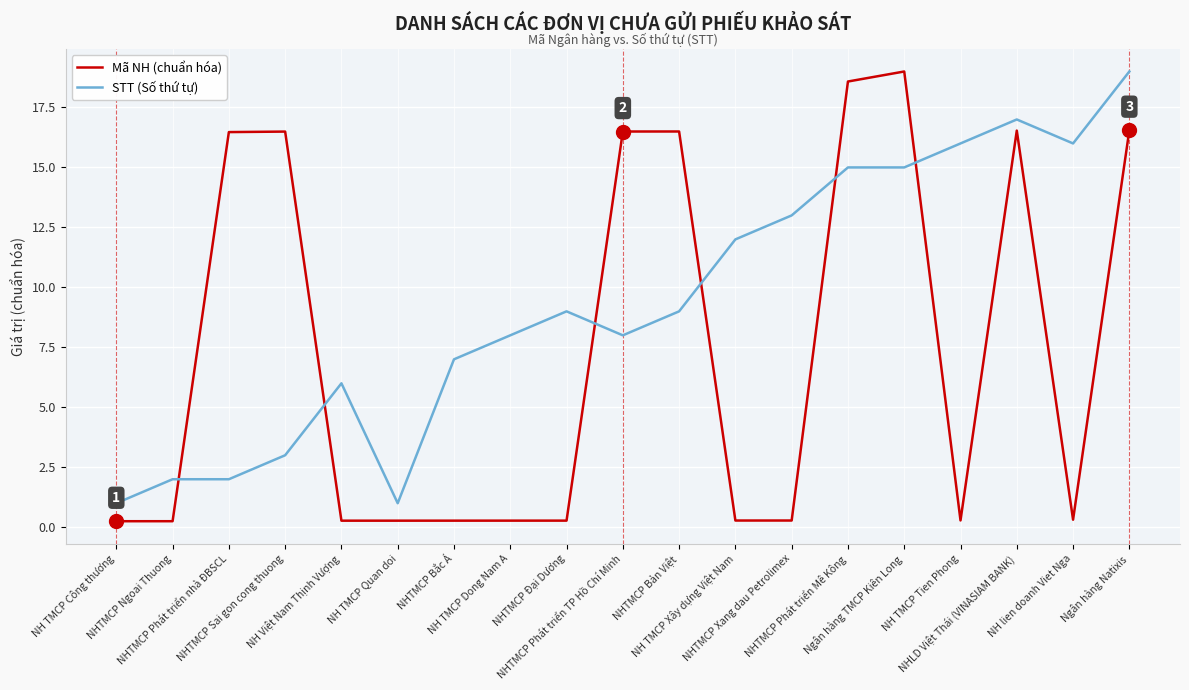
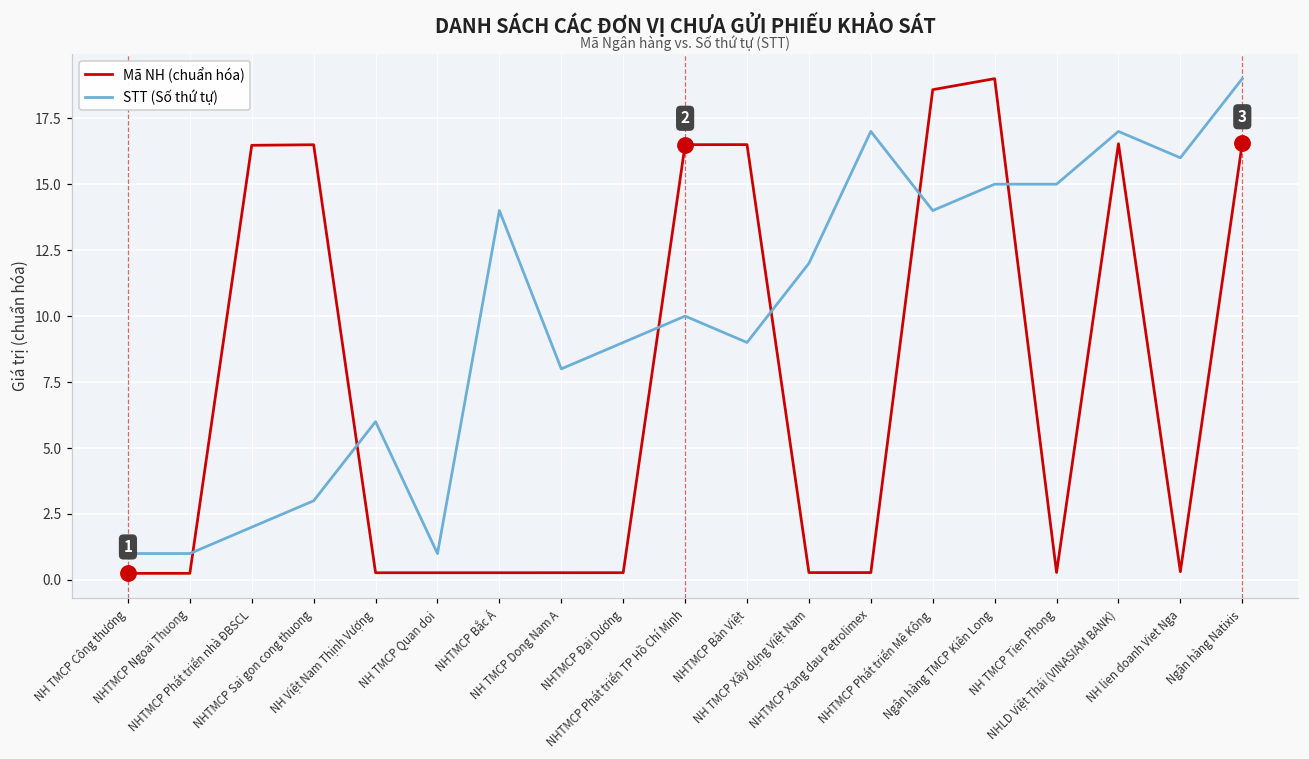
  {
    "STT (Số thứ tự)": {
-     "NHTMCP Ngoai Thuong": 2,
+     "NHTMCP Ngoai Thuong": 1,
      "NHTMCP Phát triển nhà ĐBSCL": 2,
      "NHTMCP Sai gon cong thuong": 3,
      "NH Việt Nam Thịnh Vượng": 6,
      "NH TMCP Quan doi": 1,
-     "NHTMCP Bắc Á": 7,
+     "NHTMCP Bắc Á": 14,
      "NH TMCP Dong Nam A": 8,
      "NHTMCP Đại Dương": 9,
-     "NHTMCP Phát triển TP Hồ Chí Minh": 8,
+     "NHTMCP Phát triển TP Hồ Chí Minh": 10,
      "NHTMCP Bản Việt": 9,
      "NH TMCP Xây dựng Việt Nam": 12,
-     "NHTMCP Xang dau Petrolimex": 13,
-     "NHTMCP Phát triển Mê Kông": 15,
+     "NHTMCP Xang dau Petrolimex": 17,
+     "NHTMCP Phát triển Mê Kông": 14,
      "Ngân hàng TMCP Kiên Long": 15,
-     "NH TMCP Tien Phong": 16,
+     "NH TMCP Tien Phong": 15,
      "NHLD Việt Thái (VINASIAM BANK)": 17,
      "NH lien doanh Viet Nga": 16,
      "Ngân hàng Natixis": 19
    }
  }
